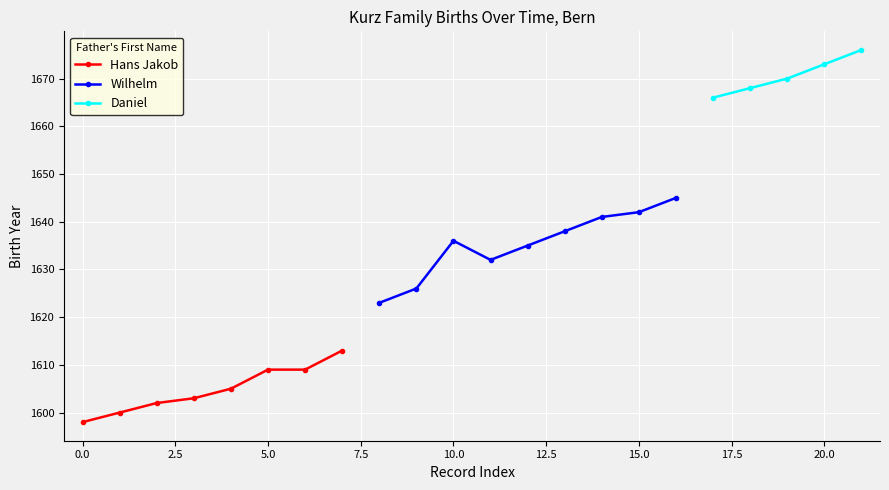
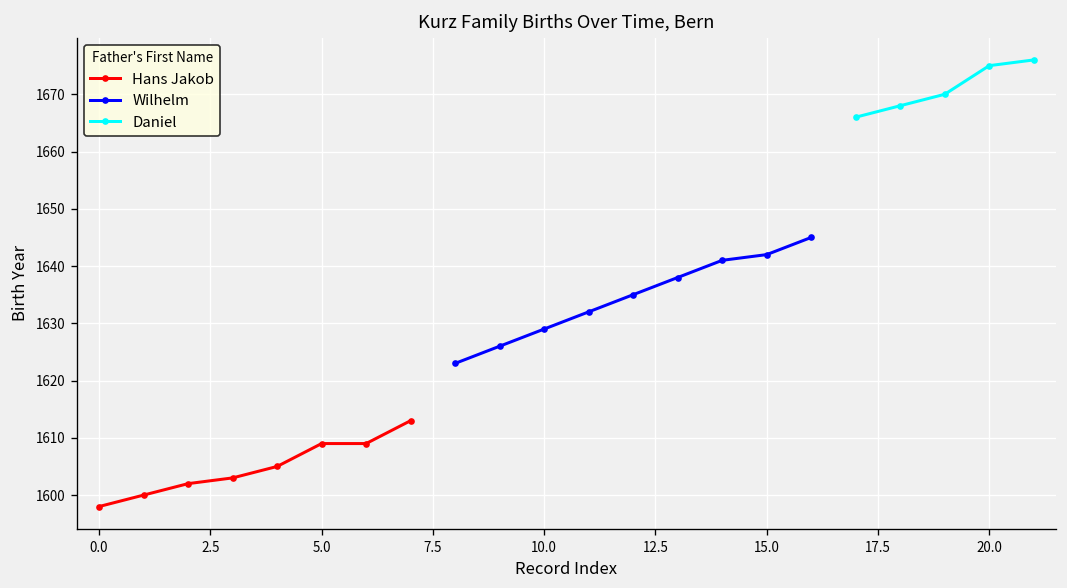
  {
    "Hans Jakob": {
      "0.0": 1598,
      "5.0": 1609
    },
    "Wilhelm": {
-     "10.0": 1636,
+     "10.0": 1629,
      "15.0": 1642
    },
    "Daniel": {
-     "20.0": 1673
+     "20.0": 1675
    }
  }
